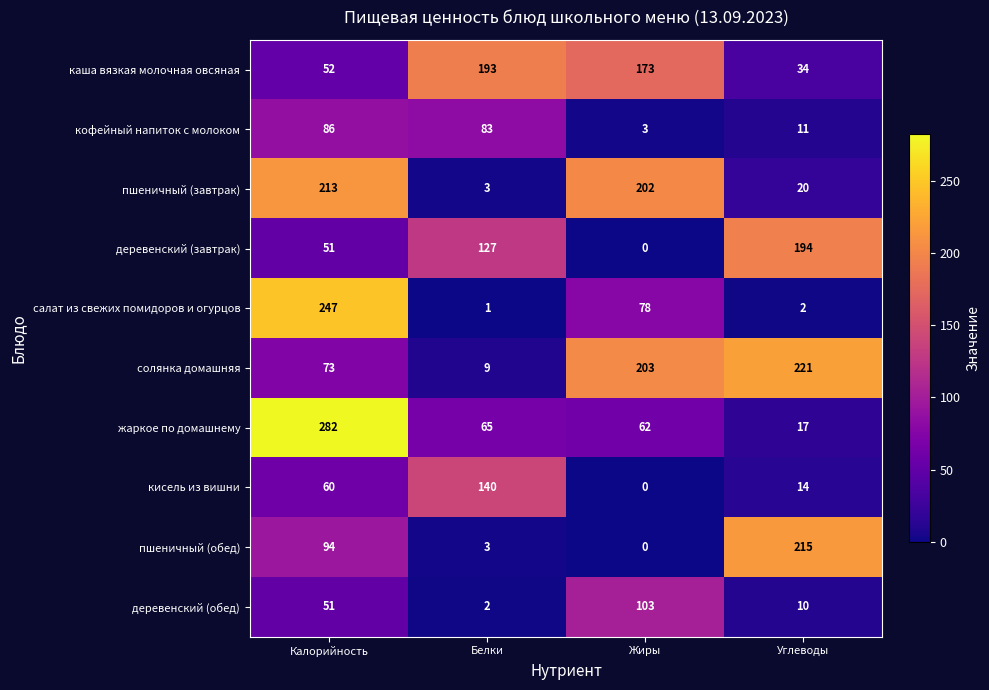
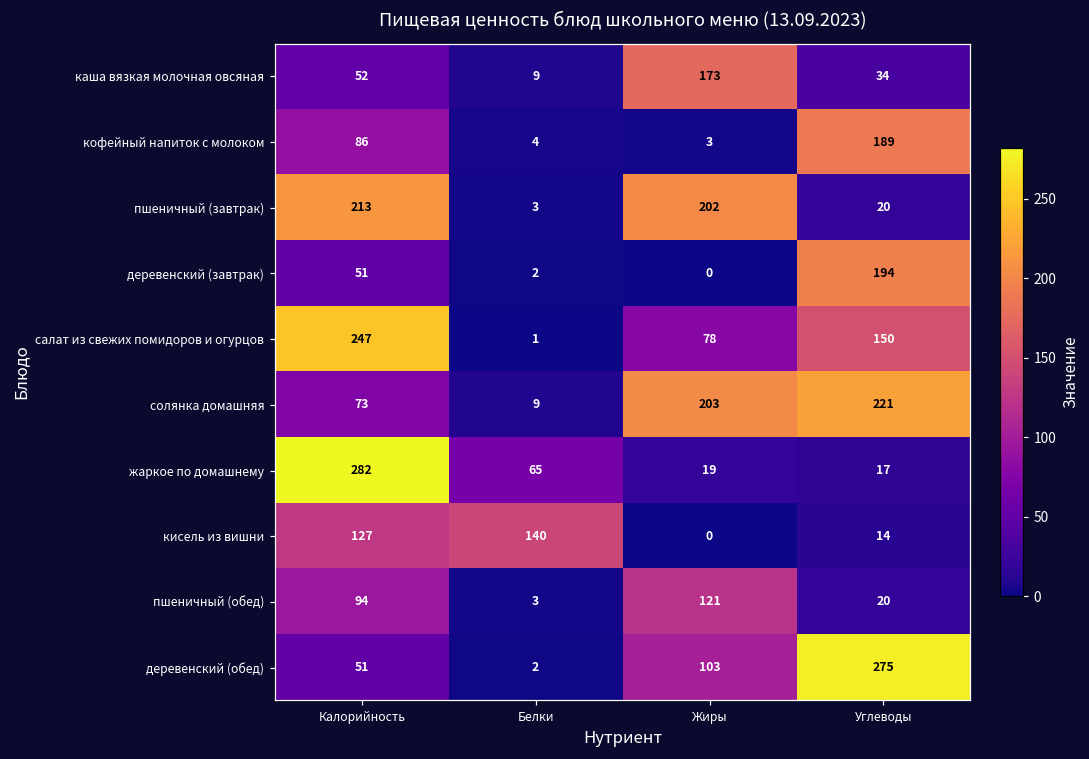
  {
    "каша вязкая молочная овсяная": {
      "Калорийность": 52,
-     "Белки": 193,
+     "Белки": 9,
      "Жиры": 173,
      "Углеводы": 34
    },
    "кофейный напиток с молоком": {
      "Калорийность": 86,
-     "Белки": 83,
+     "Белки": 4,
      "Жиры": 3,
-     "Углеводы": 11
+     "Углеводы": 189
    },
    "пшеничный (завтрак)": {
      "Калорийность": 213,
      "Белки": 3,
      "Жиры": 202,
      "Углеводы": 20
    },
    "деревенский (завтрак)": {
      "Калорийность": 51,
-     "Белки": 127,
+     "Белки": 2,
      "Жиры": 0,
      "Углеводы": 194
    },
    "салат из свежих помидоров и огурцов": {
      "Калорийность": 247,
      "Белки": 1,
      "Жиры": 78,
-     "Углеводы": 2
+     "Углеводы": 150
    },
    "солянка домашняя": {
      "Калорийность": 73,
      "Белки": 9,
      "Жиры": 203,
      "Углеводы": 221
    },
    "жаркое по домашнему": {
      "Калорийность": 282,
      "Белки": 65,
-     "Жиры": 62,
+     "Жиры": 19,
      "Углеводы": 17
    },
    "кисель из вишни": {
-     "Калорийность": 60,
+     "Калорийность": 127,
      "Белки": 140,
      "Жиры": 0,
      "Углеводы": 14
    },
    "пшеничный (обед)": {
      "Калорийность": 94,
      "Белки": 3,
-     "Жиры": 0,
-     "Углеводы": 215
+     "Жиры": 121,
+     "Углеводы": 20
    },
    "деревенский (обед)": {
      "Калорийность": 51,
      "Белки": 2,
      "Жиры": 103,
-     "Углеводы": 10
+     "Углеводы": 275
    }
  }
